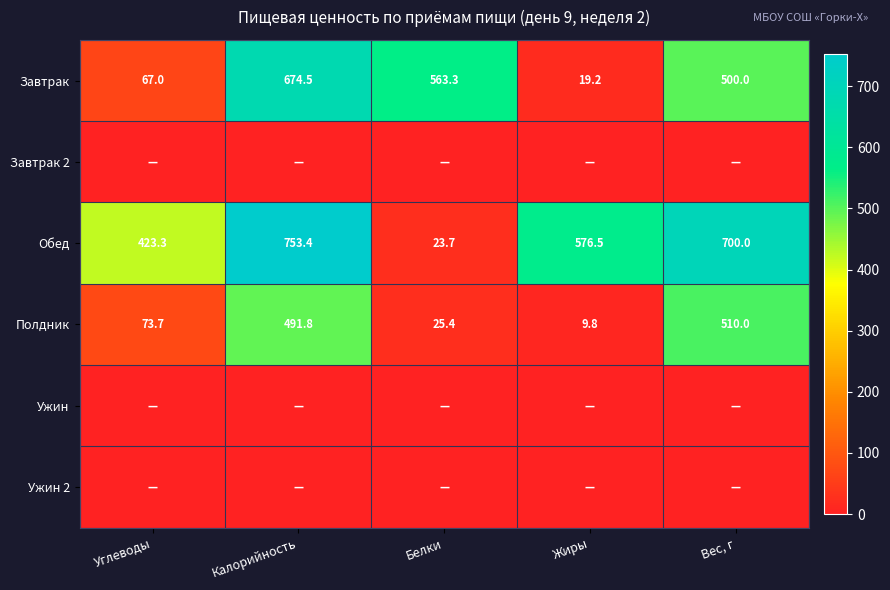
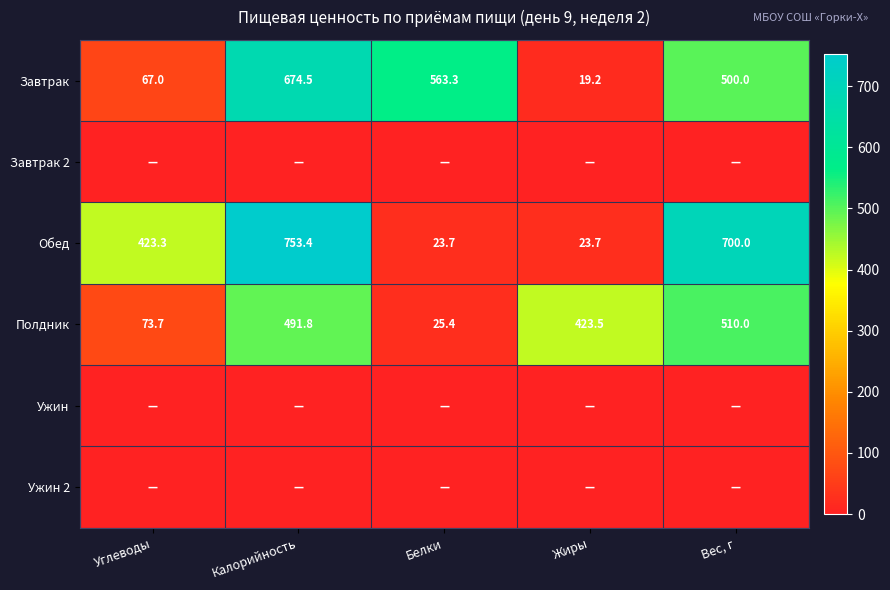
  {
    "Завтрак": {
      "Углеводы": 67.0,
      "Калорийность": 674.5,
      "Белки": 563.3,
      "Жиры": 19.2,
      "Вес, г": 500.0
    },
    "Обед": {
      "Углеводы": 423.3,
      "Калорийность": 753.4,
      "Белки": 23.7,
-     "Жиры": 576.5,
+     "Жиры": 23.7,
      "Вес, г": 700.0
    },
    "Полдник": {
      "Углеводы": 73.7,
      "Калорийность": 491.8,
      "Белки": 25.4,
-     "Жиры": 9.8,
+     "Жиры": 423.5,
      "Вес, г": 510.0
    }
  }
